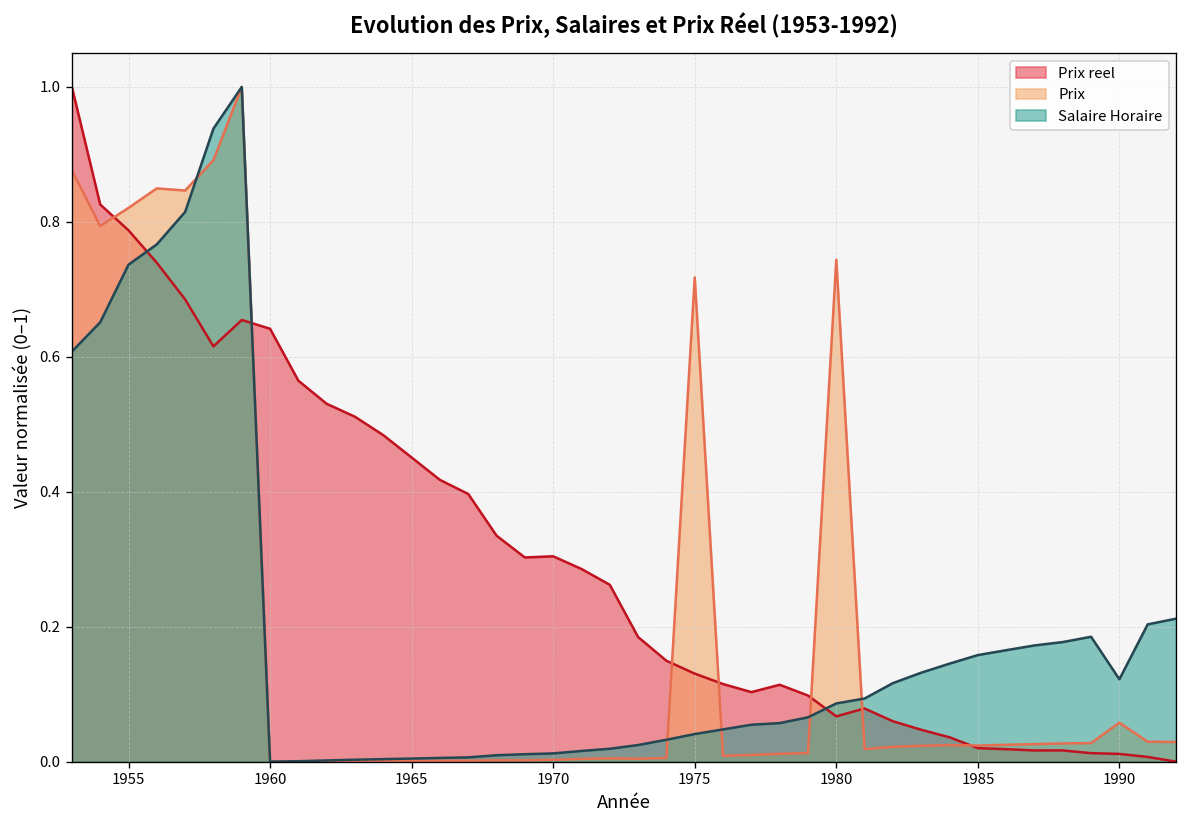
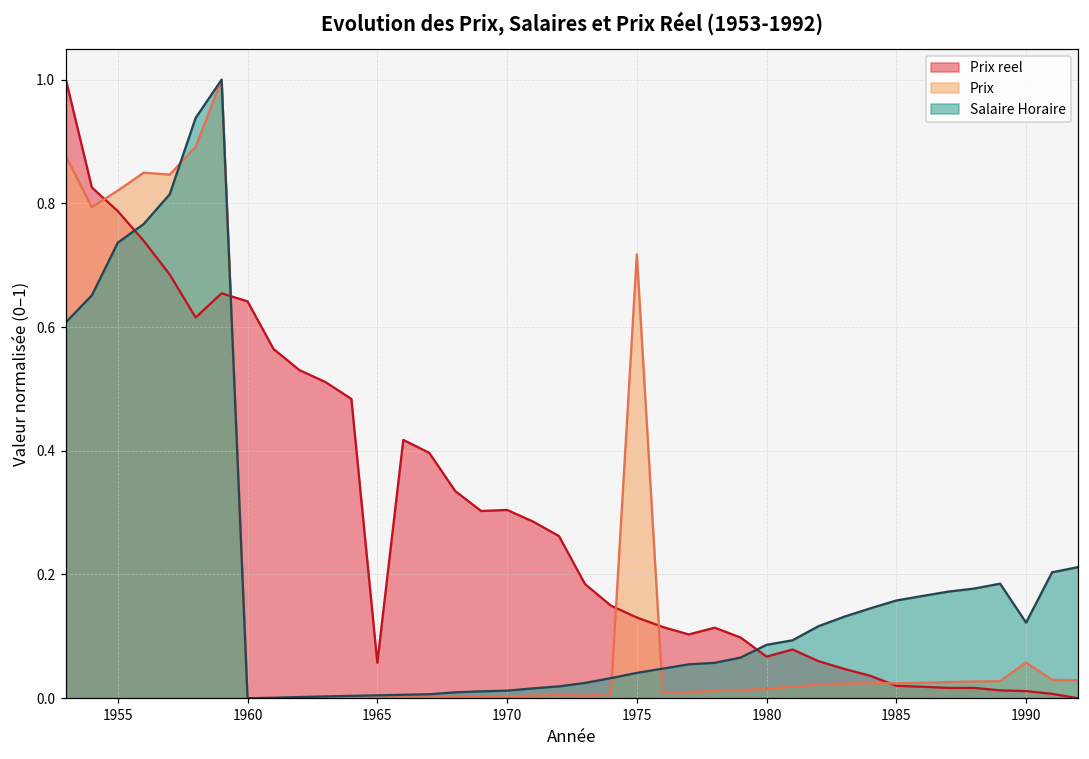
  {
    "Prix reel": {
      "1955": 0.79,
      "1960": 0.64,
-     "1965": 0.45,
+     "1965": 0.06,
      "1970": 0.30,
      "1975": 0.13,
      "1980": 0.07,
      "1990": 0.01
    },
    "Prix": {
      "1955": 0.82,
      "1970": 0.00,
      "1975": 0.72,
-     "1980": 0.74,
+     "1980": 0.02,
      "1990": 0.06
    },
    "Salaire Horaire": {
      "1955": 0.74,
      "1970": 0.01,
      "1975": 0.04,
      "1980": 0.09,
      "1985": 0.16,
      "1990": 0.12
    }
  }
